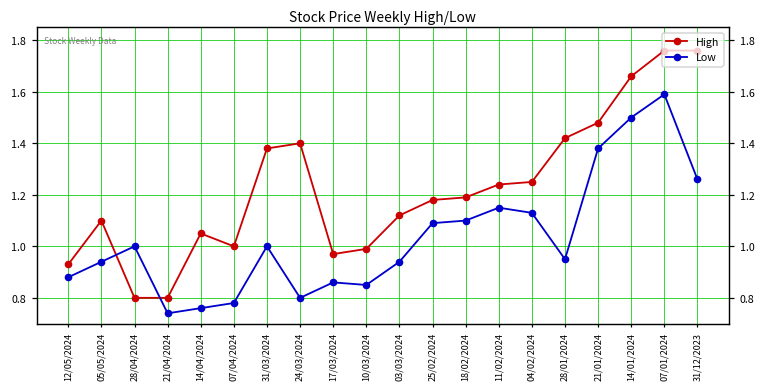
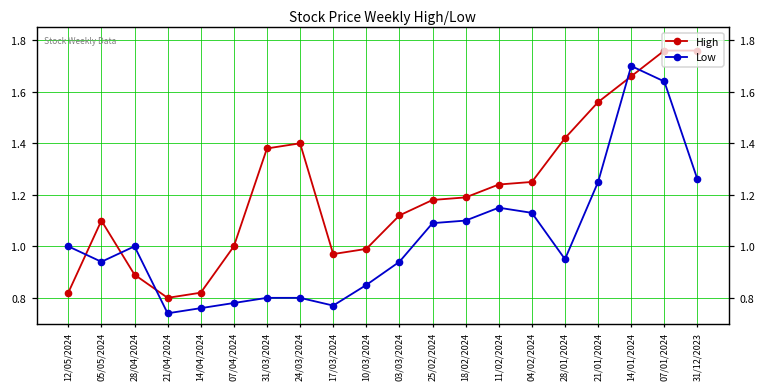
  {
    "High": {
-     "12/05/2024": 0.93,
+     "12/05/2024": 0.82,
      "05/05/2024": 1.10,
-     "28/04/2024": 0.80,
+     "28/04/2024": 0.89,
      "21/04/2024": 0.80,
-     "14/04/2024": 1.05,
+     "14/04/2024": 0.82,
      "07/04/2024": 1.00,
      "31/03/2024": 1.38,
      "24/03/2024": 1.40,
      "17/03/2024": 0.97,
      "10/03/2024": 0.99,
      "03/03/2024": 1.12,
      "25/02/2024": 1.18,
      "18/02/2024": 1.19,
      "11/02/2024": 1.24,
      "04/02/2024": 1.25,
      "28/01/2024": 1.42,
-     "21/01/2024": 1.48,
+     "21/01/2024": 1.56,
      "14/01/2024": 1.66
    },
    "Low": {
-     "12/05/2024": 0.88,
+     "12/05/2024": 1.00,
      "05/05/2024": 0.94,
      "28/04/2024": 1.00,
      "21/04/2024": 0.74,
      "14/04/2024": 0.76,
      "07/04/2024": 0.78,
-     "31/03/2024": 1.0,
+     "31/03/2024": 0.8,
      "24/03/2024": 0.80,
-     "17/03/2024": 0.86,
+     "17/03/2024": 0.77,
      "10/03/2024": 0.85,
      "03/03/2024": 0.94,
      "25/02/2024": 1.09,
      "18/02/2024": 1.10,
      "11/02/2024": 1.15,
      "04/02/2024": 1.13,
      "28/01/2024": 0.95,
-     "21/01/2024": 1.38,
-     "14/01/2024": 1.5,
-     "07/01/2024": 1.59,
+     "21/01/2024": 1.25,
+     "14/01/2024": 1.7,
+     "07/01/2024": 1.64,
      "31/12/2023": 1.26
    }
  }
